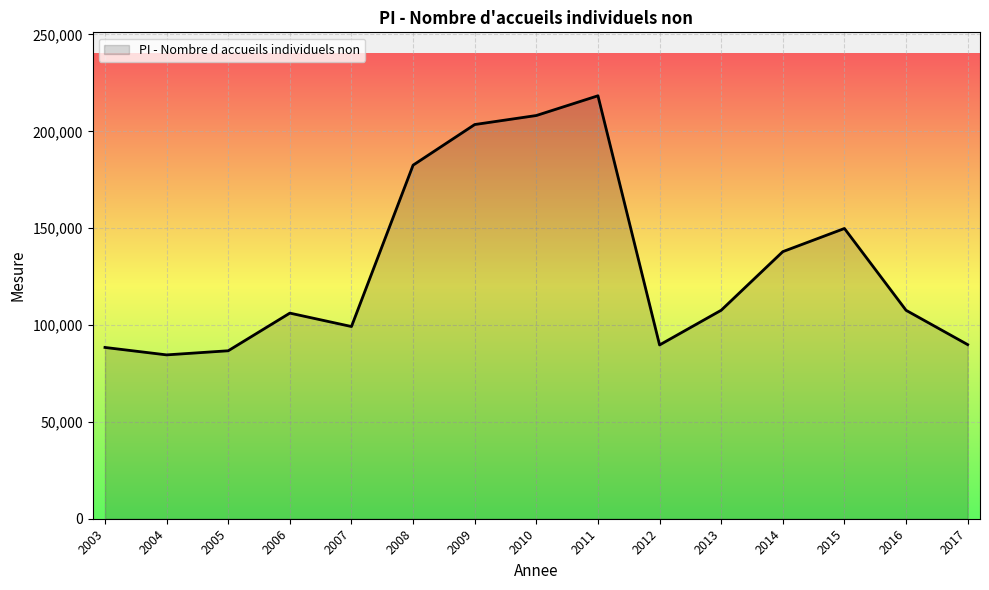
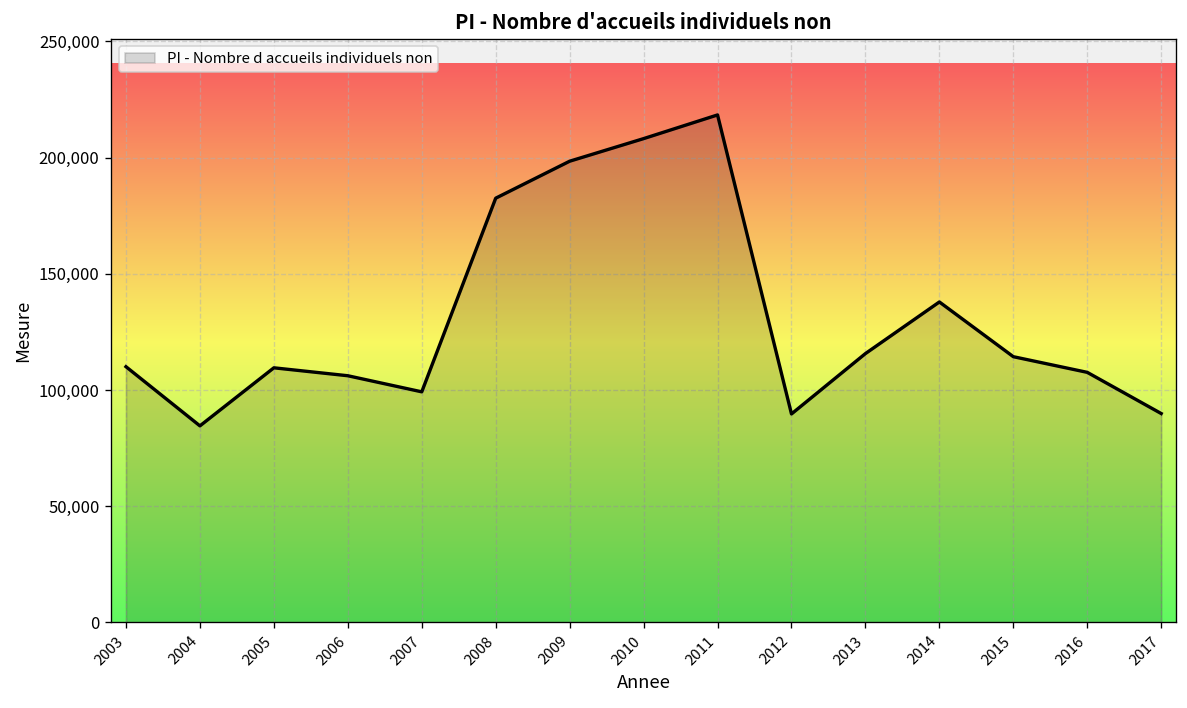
  {
-   "2003": "88,000",
+   "2003": "110,000",
    "2004": "85,000",
-   "2005": "87,000",
+   "2005": "110,000",
    "2006": "106,000",
    "2007": "99,000",
    "2008": "183,000",
-   "2009": "203,000",
+   "2009": "198,000",
    "2010": "208,000",
    "2011": "218,000",
    "2012": "90,000",
-   "2013": "108,000",
+   "2013": "116,000",
    "2014": "138,000",
-   "2015": "150,000",
+   "2015": "114,000",
    "2016": "108,000",
    "2017": "90,000"
  }
